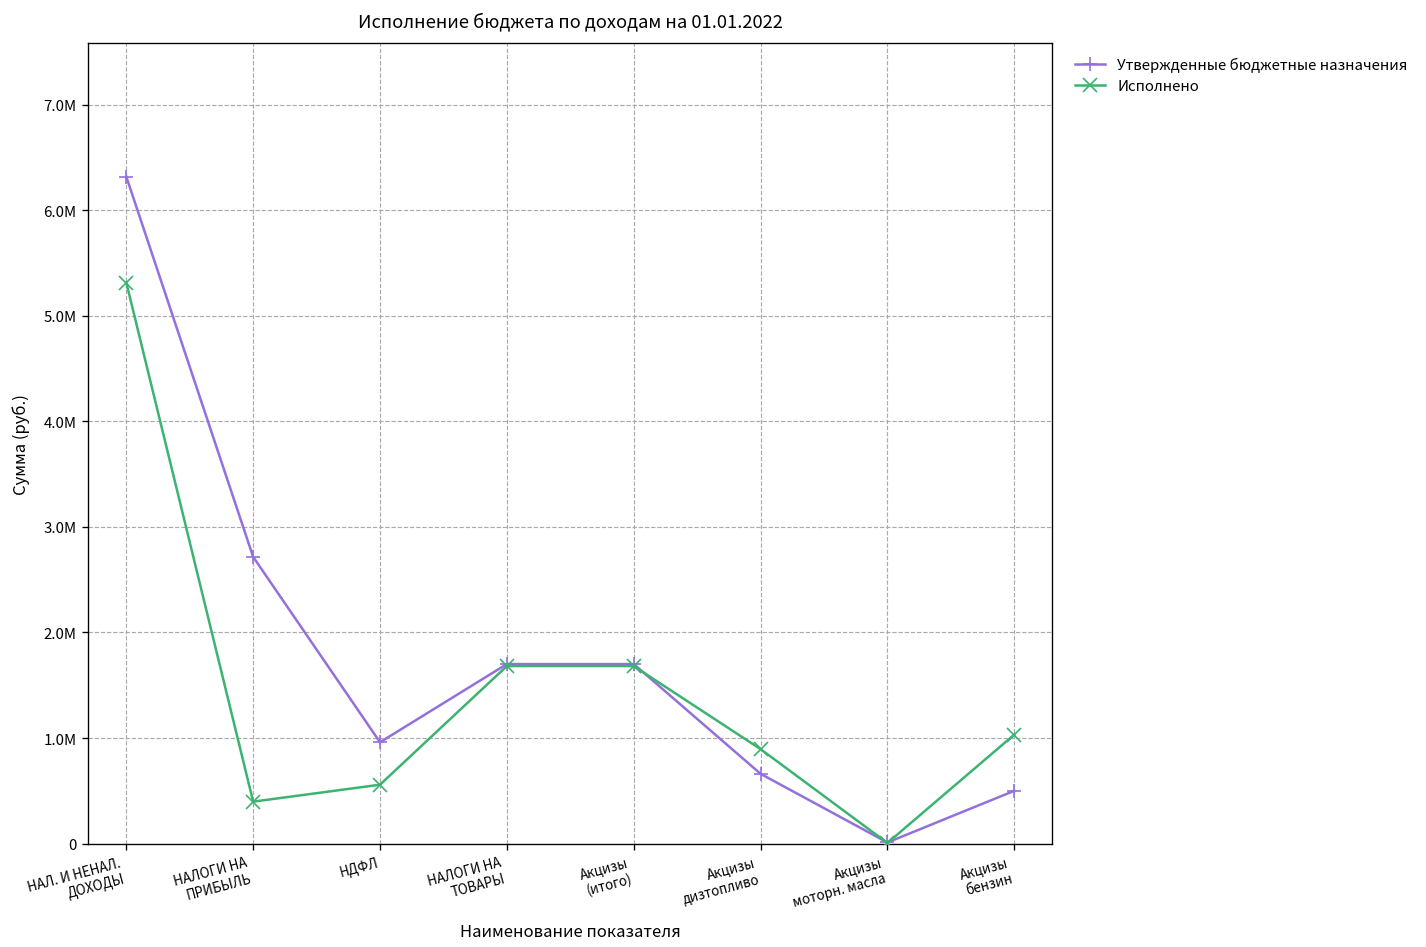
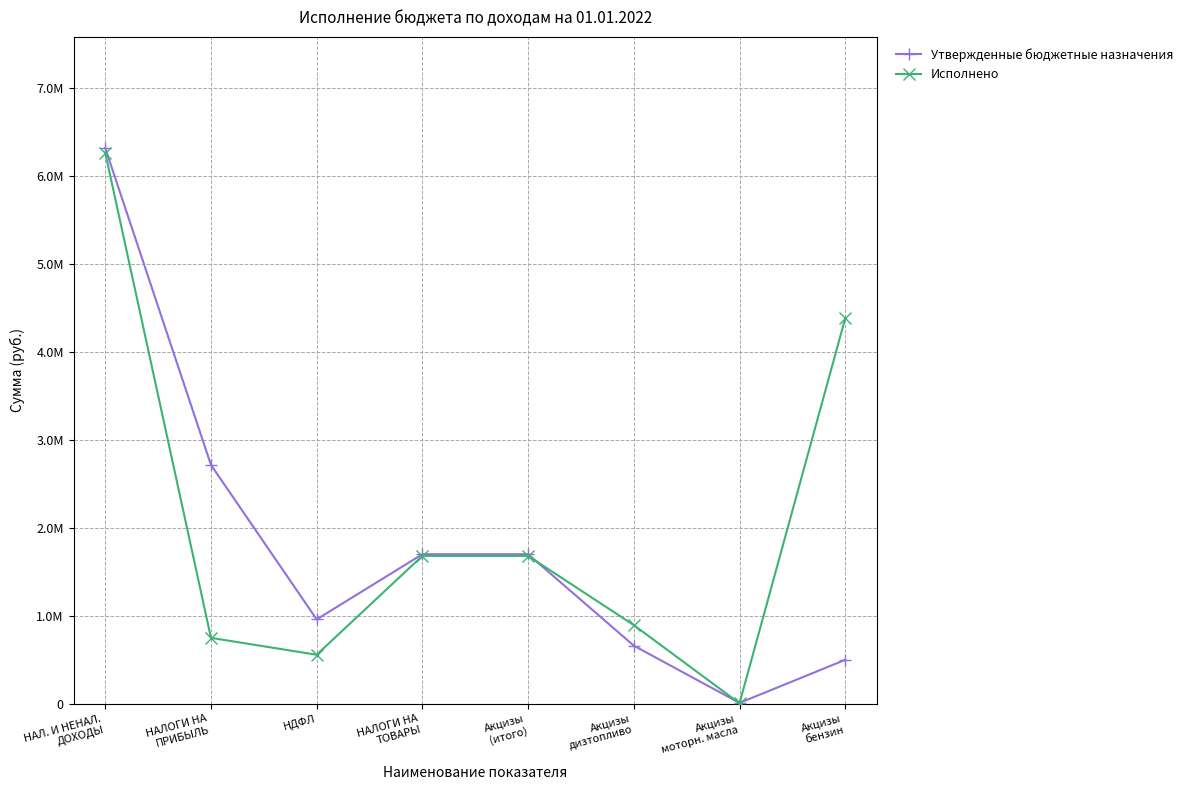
  {
    "Утвержденные бюджетные назначения": {
      "НАЛ. И НЕНАЛ. ДОХОДЫ": 6300000,
      "НАЛОГИ НА ПРИБЫЛЬ": 2700000,
      "НДФЛ": 1000000,
      "Акцизы дизтопливо": 700000,
      "Акцизы бензин": 500000
    },
    "Исполнено": {
-     "НАЛ. И НЕНАЛ. ДОХОДЫ": 5300000,
-     "НАЛОГИ НА ПРИБЫЛЬ": 400000,
+     "НАЛ. И НЕНАЛ. ДОХОДЫ": 6300000,
+     "НАЛОГИ НА ПРИБЫЛЬ": 700000,
      "НДФЛ": 600000,
      "Акцизы дизтопливо": 900000,
-     "Акцизы бензин": 1000000
+     "Акцизы бензин": 4400000
    }
  }
